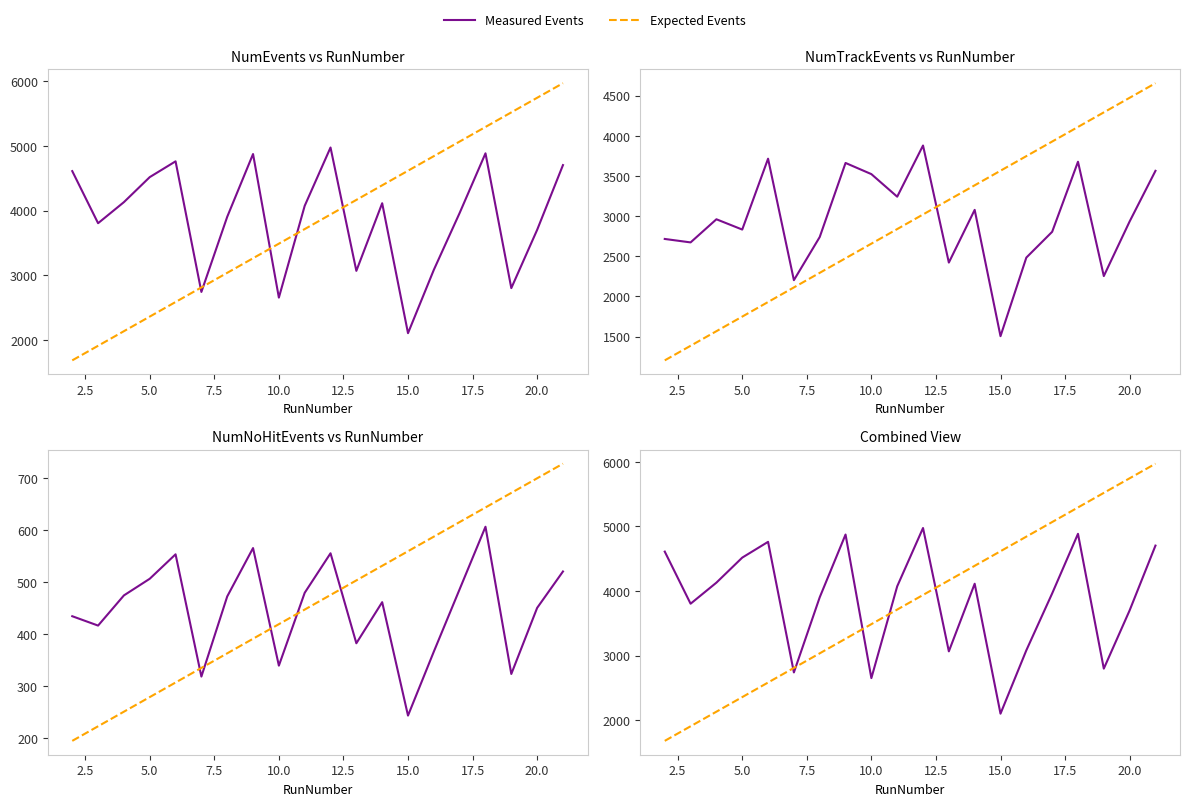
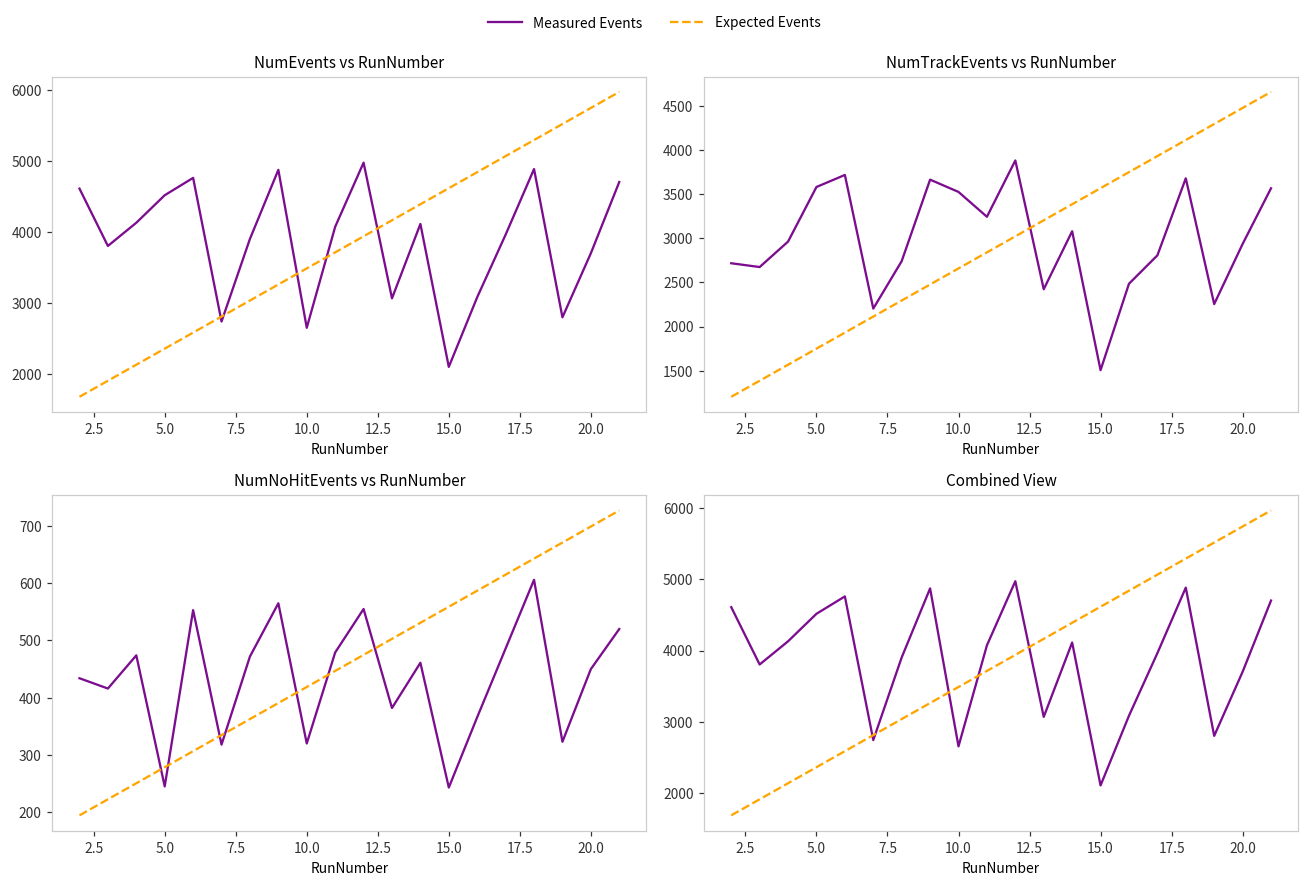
  {
    "NumEvents vs RunNumber": {
      "Measured Events": {
        "5.0": 4500,
        "10.0": 2700,
        "15.0": 2100,
        "20.0": 3700
      },
      "Expected Events": {
        "5.0": 2400,
        "10.0": 3500,
        "15.0": 4600,
        "20.0": 5700
      }
    },
    "NumTrackEvents vs RunNumber": {
      "Measured Events": {
-       "5.0": 2800,
+       "5.0": 3600,
        "10.0": 3500,
        "15.0": 1500,
        "20.0": 2900
      },
      "Expected Events": {
        "5.0": 1700,
        "10.0": 2700,
        "15.0": 3600,
        "20.0": 4500
      }
    },
    "NumNoHitEvents vs RunNumber": {
      "Measured Events": {
-       "5.0": 510,
-       "10.0": 340,
+       "5.0": 250,
+       "10.0": 320,
        "15.0": 240,
        "20.0": 450
      },
      "Expected Events": {
        "5.0": 280,
        "10.0": 420,
        "15.0": 560,
        "20.0": 700
      }
    },
    "Combined View": {
      "Measured Events": {
        "5.0": 4500,
        "10.0": 2700,
        "15.0": 2100,
        "20.0": 3700
      },
      "Expected Events": {
        "5.0": 2400,
        "10.0": 3500,
        "15.0": 4600,
        "20.0": 5700
      }
    }
  }
